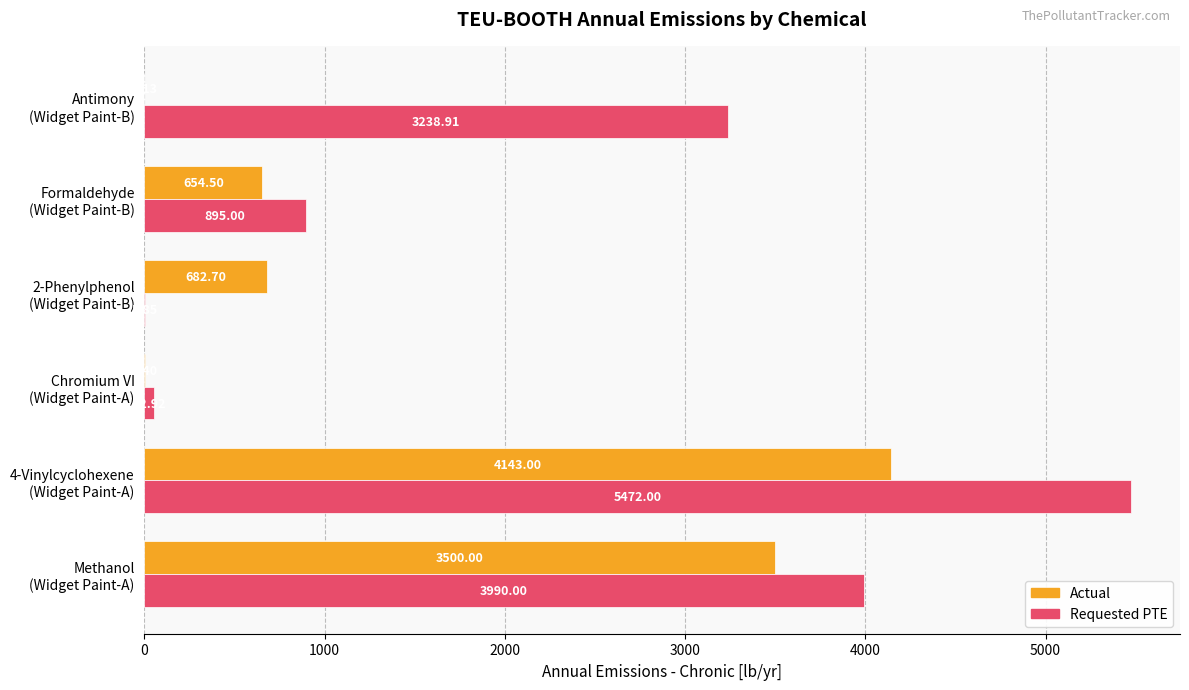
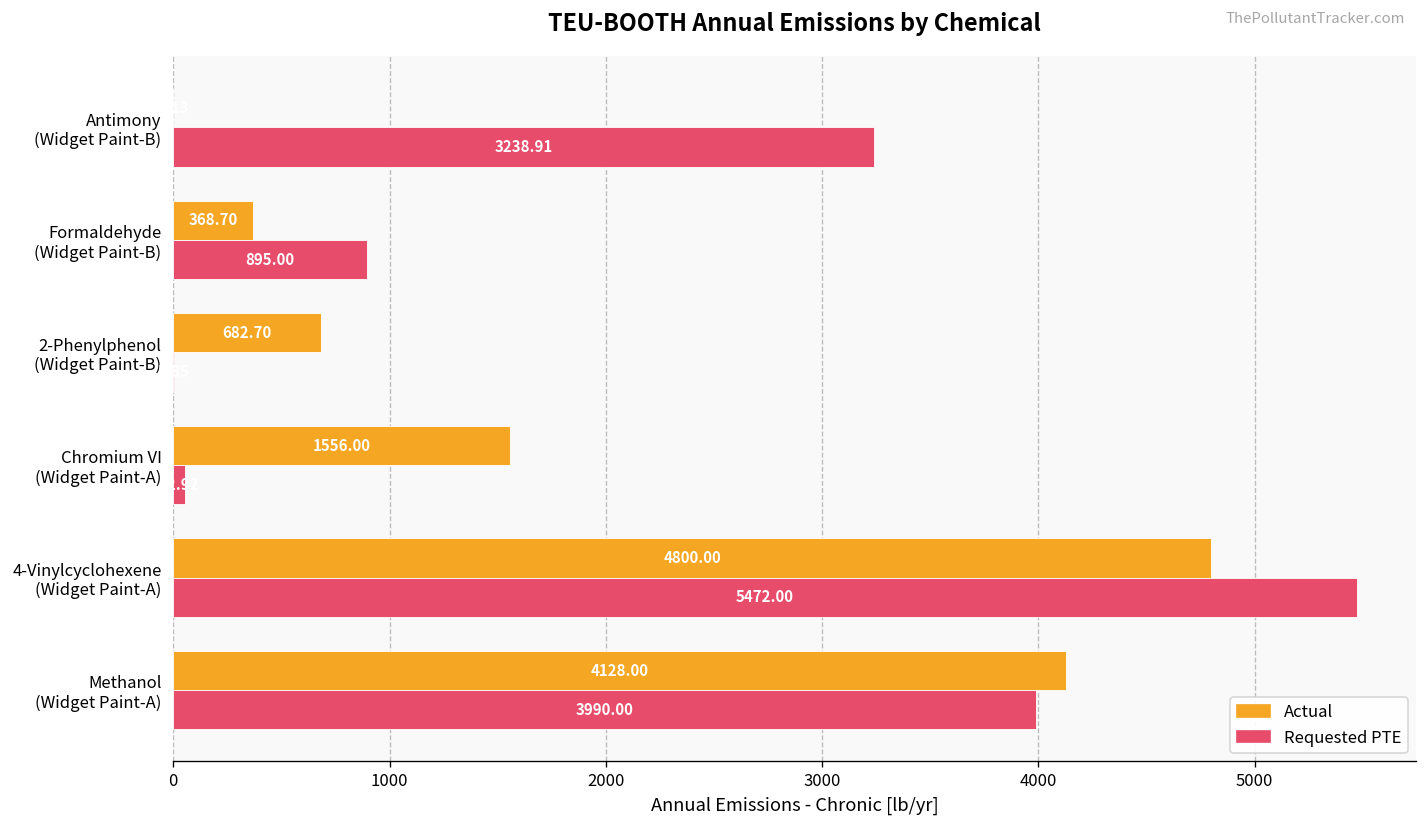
  {
    "Actual": {
-     "Formaldehyde (Widget Paint-B)": 654.50,
+     "Formaldehyde (Widget Paint-B)": 368.70,
      "2-Phenylphenol (Widget Paint-B)": 682.70,
-     "Chromium VI (Widget Paint-A)": 0,
-     "4-Vinylcyclohexene (Widget Paint-A)": 4143.00,
-     "Methanol (Widget Paint-A)": 3500.00
+     "Chromium VI (Widget Paint-A)": 1560,
+     "4-Vinylcyclohexene (Widget Paint-A)": 4800.00,
+     "Methanol (Widget Paint-A)": 4128.00
    },
    "Requested PTE": {
      "Antimony (Widget Paint-B)": 3238.91,
      "Formaldehyde (Widget Paint-B)": 895.00,
      "4-Vinylcyclohexene (Widget Paint-A)": 5472.00,
      "Methanol (Widget Paint-A)": 3990.00
    }
  }
